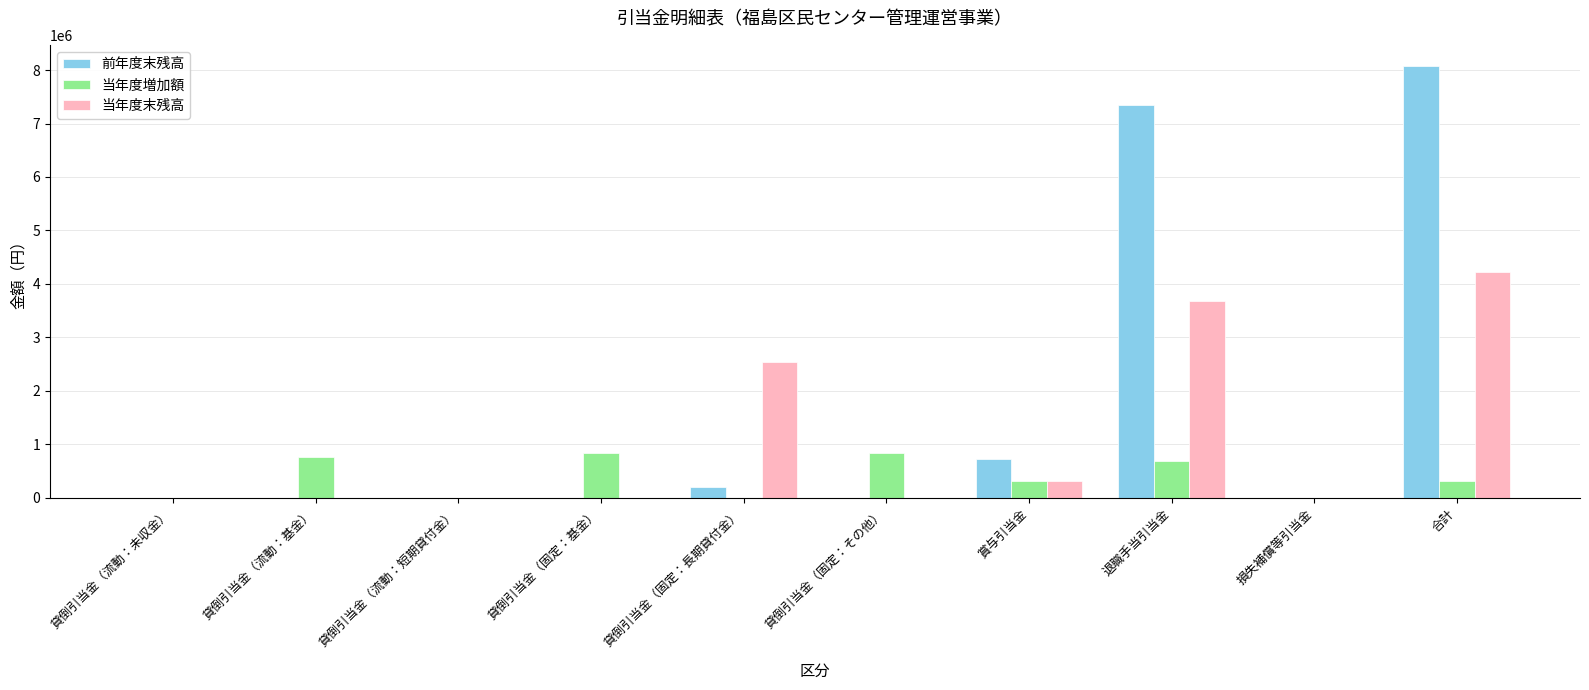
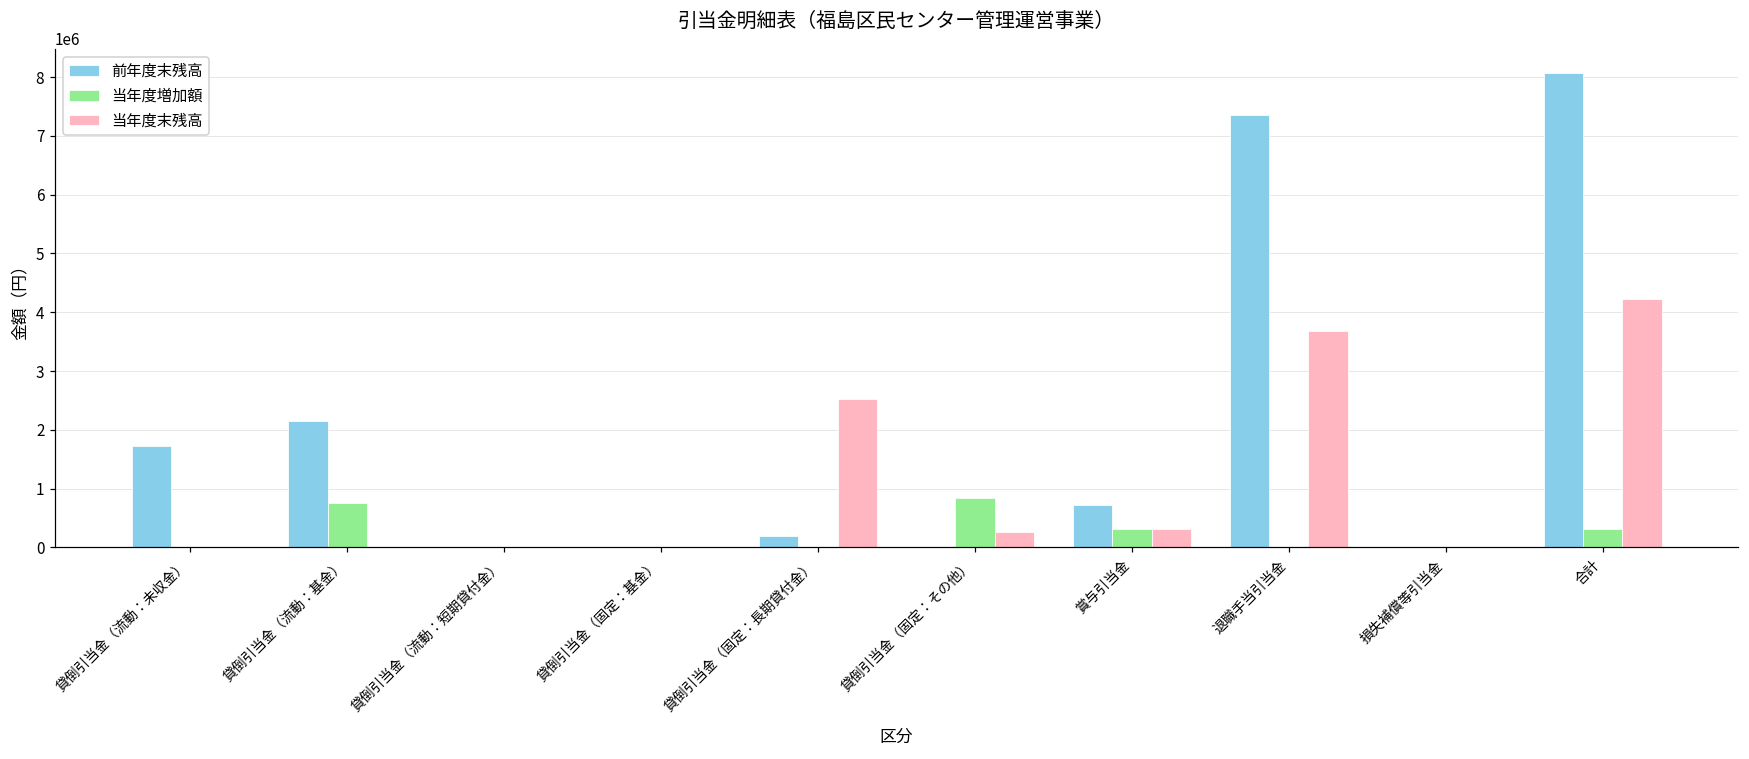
  {
    "前年度末残高": {
-     "貸倒引当金（流動：未収金）": 0,
-     "貸倒引当金（流動：基金）": 0,
+     "貸倒引当金（流動：未収金）": 1700000,
+     "貸倒引当金（流動：基金）": 2200000,
      "貸倒引当金（流動：短期貸付金）": 0,
      "貸倒引当金（固定：基金）": 0,
      "貸倒引当金（固定：長期貸付金）": 200000,
      "貸倒引当金（固定：その他）": 0,
      "賞与引当金": 700000,
      "退職手当引当金": 7400000,
      "損失補償等引当金": 0,
      "合計": 8100000
    },
    "当年度増加額": {
      "貸倒引当金（流動：未収金）": 0,
      "貸倒引当金（流動：基金）": 800000,
      "貸倒引当金（流動：短期貸付金）": 0,
-     "貸倒引当金（固定：基金）": 800000,
+     "貸倒引当金（固定：基金）": 0,
      "貸倒引当金（固定：長期貸付金）": 0,
      "貸倒引当金（固定：その他）": 800000,
      "賞与引当金": 300000,
-     "退職手当引当金": 700000,
+     "退職手当引当金": 0,
      "損失補償等引当金": 0,
      "合計": 300000
    },
    "当年度末残高": {
      "貸倒引当金（流動：未収金）": 0,
      "貸倒引当金（流動：基金）": 0,
      "貸倒引当金（流動：短期貸付金）": 0,
      "貸倒引当金（固定：基金）": 0,
      "貸倒引当金（固定：長期貸付金）": 2500000,
-     "貸倒引当金（固定：その他）": 0,
+     "貸倒引当金（固定：その他）": 300000,
      "賞与引当金": 300000,
      "退職手当引当金": 3700000,
      "損失補償等引当金": 0,
      "合計": 4200000
    }
  }
